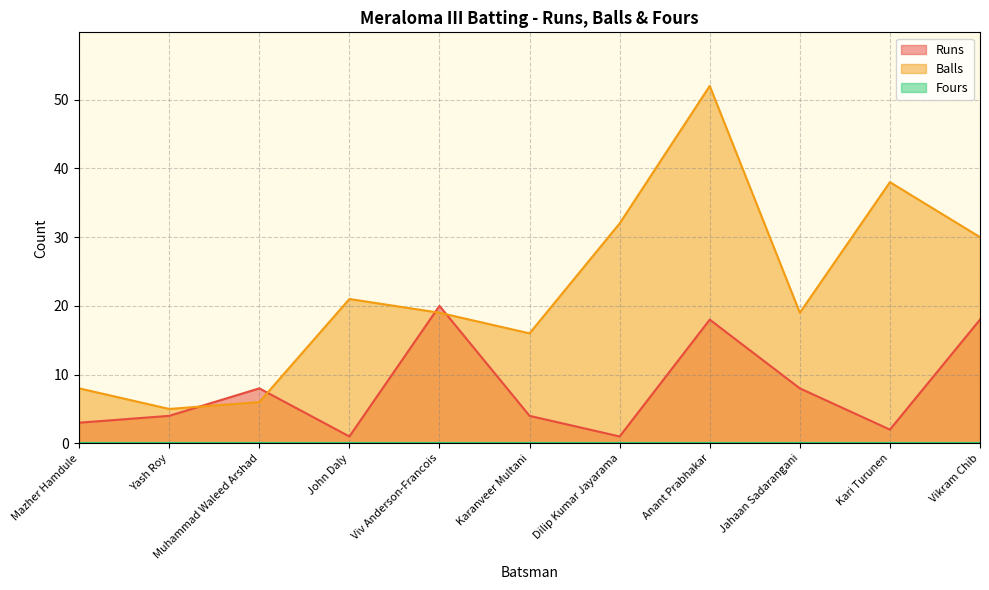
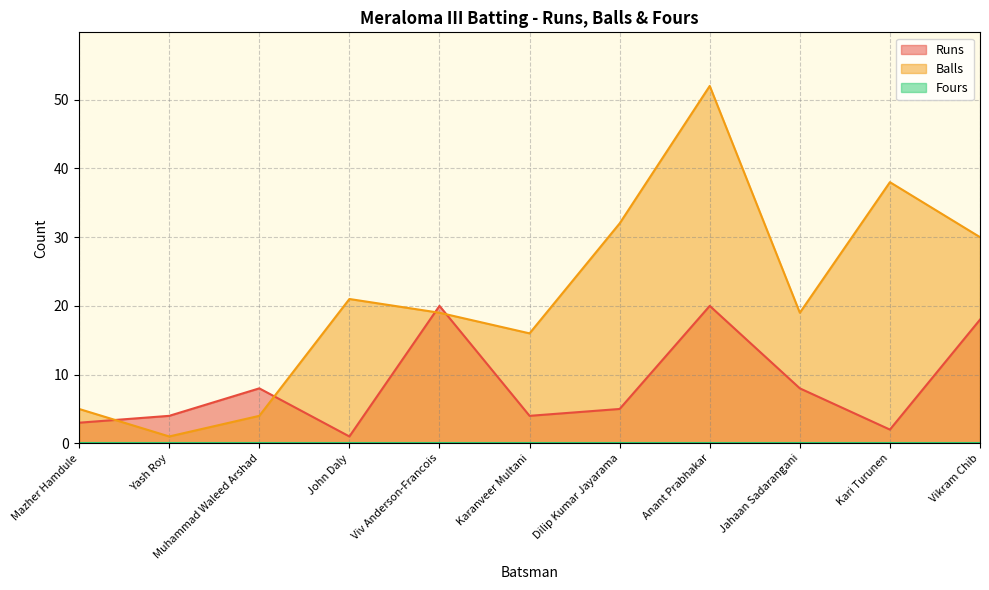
  {
    "Runs": {
      "Mazher Hamdule": 3,
      "Yash Roy": 4,
      "Muhammad Waleed Arshad": 8,
      "John Daly": 1,
      "Viv Anderson-Francois": 20,
      "Karanveer Multani": 4,
-     "Dilip Kumar Jayarama": 1,
-     "Anant Prabhakar": 18,
+     "Dilip Kumar Jayarama": 5,
+     "Anant Prabhakar": 20,
      "Jahaan Sadarangani": 8,
      "Kari Turunen": 2,
      "Vikram Chib": 18
    },
    "Balls": {
-     "Mazher Hamdule": 8,
-     "Yash Roy": 5,
-     "Muhammad Waleed Arshad": 6,
+     "Mazher Hamdule": 5,
+     "Yash Roy": 1,
+     "Muhammad Waleed Arshad": 4,
      "John Daly": 21,
      "Viv Anderson-Francois": 19,
      "Karanveer Multani": 16,
      "Dilip Kumar Jayarama": 32,
      "Anant Prabhakar": 52,
      "Jahaan Sadarangani": 19,
      "Kari Turunen": 38,
      "Vikram Chib": 30
    },
    "Fours": {
      "Mazher Hamdule": 0,
      "Yash Roy": 0,
      "Muhammad Waleed Arshad": 0,
      "John Daly": 0,
      "Viv Anderson-Francois": 0,
      "Karanveer Multani": 0,
      "Dilip Kumar Jayarama": 0,
      "Anant Prabhakar": 0,
      "Jahaan Sadarangani": 0,
      "Kari Turunen": 0,
      "Vikram Chib": 0
    }
  }
